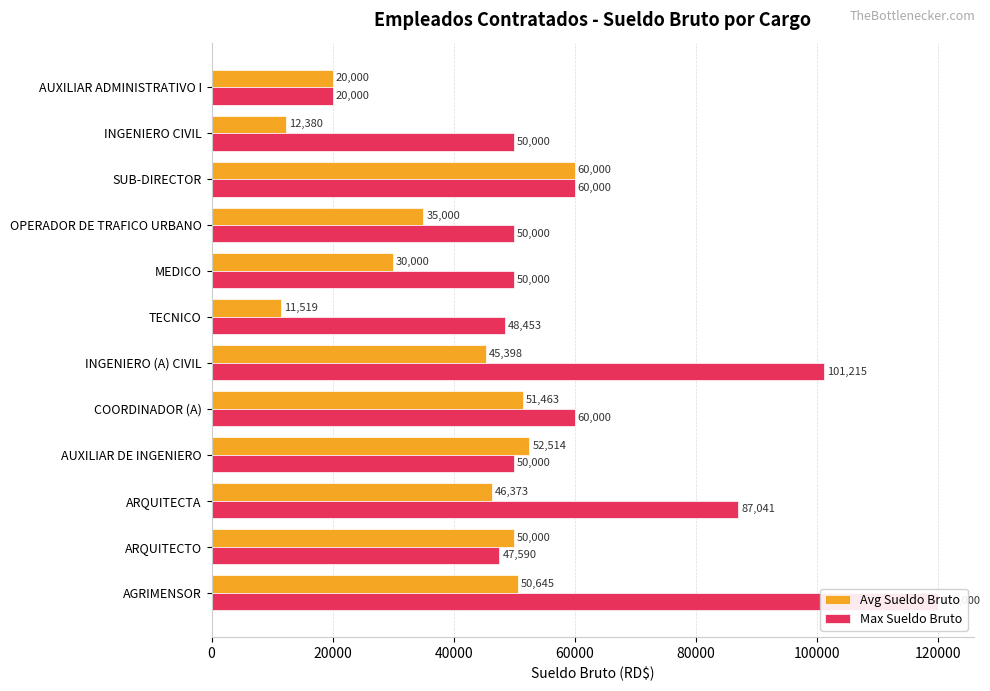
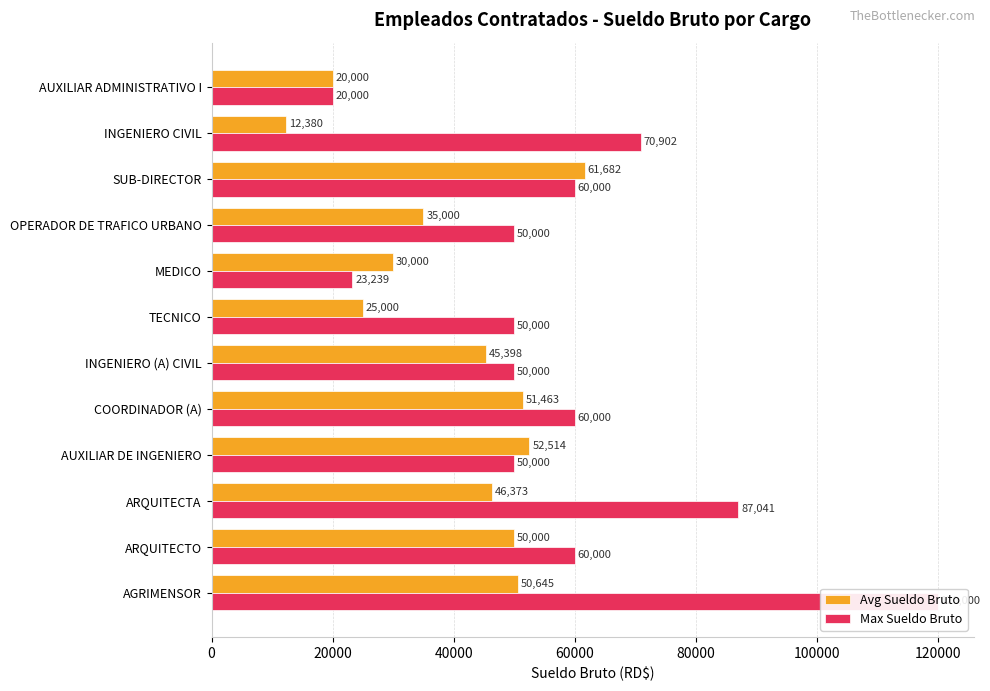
  {
    "Avg Sueldo Bruto": {
      "AUXILIAR ADMINISTRATIVO I": "20,000",
      "INGENIERO CIVIL": "12,380",
-     "SUB-DIRECTOR": "60,000",
+     "SUB-DIRECTOR": "61,682",
      "OPERADOR DE TRAFICO URBANO": "35,000",
      "MEDICO": "30,000",
-     "TECNICO": "11,519",
+     "TECNICO": "25,000",
      "INGENIERO (A) CIVIL": "45,398",
      "COORDINADOR (A)": "51,463",
      "AUXILIAR DE INGENIERO": "52,514",
      "ARQUITECTA": "46,373",
      "ARQUITECTO": "50,000",
      "AGRIMENSOR": "50,645"
    },
    "Max Sueldo Bruto": {
      "AUXILIAR ADMINISTRATIVO I": "20,000",
-     "INGENIERO CIVIL": "50,000",
+     "INGENIERO CIVIL": "70,902",
      "SUB-DIRECTOR": "60,000",
      "OPERADOR DE TRAFICO URBANO": "50,000",
-     "MEDICO": "50,000",
-     "TECNICO": "48,453",
-     "INGENIERO (A) CIVIL": "101,215",
+     "MEDICO": "23,239",
+     "TECNICO": "50,000",
+     "INGENIERO (A) CIVIL": "50,000",
      "COORDINADOR (A)": "60,000",
      "AUXILIAR DE INGENIERO": "50,000",
      "ARQUITECTA": "87,041",
-     "ARQUITECTO": "47,590"
+     "ARQUITECTO": "60,000"
    }
  }
